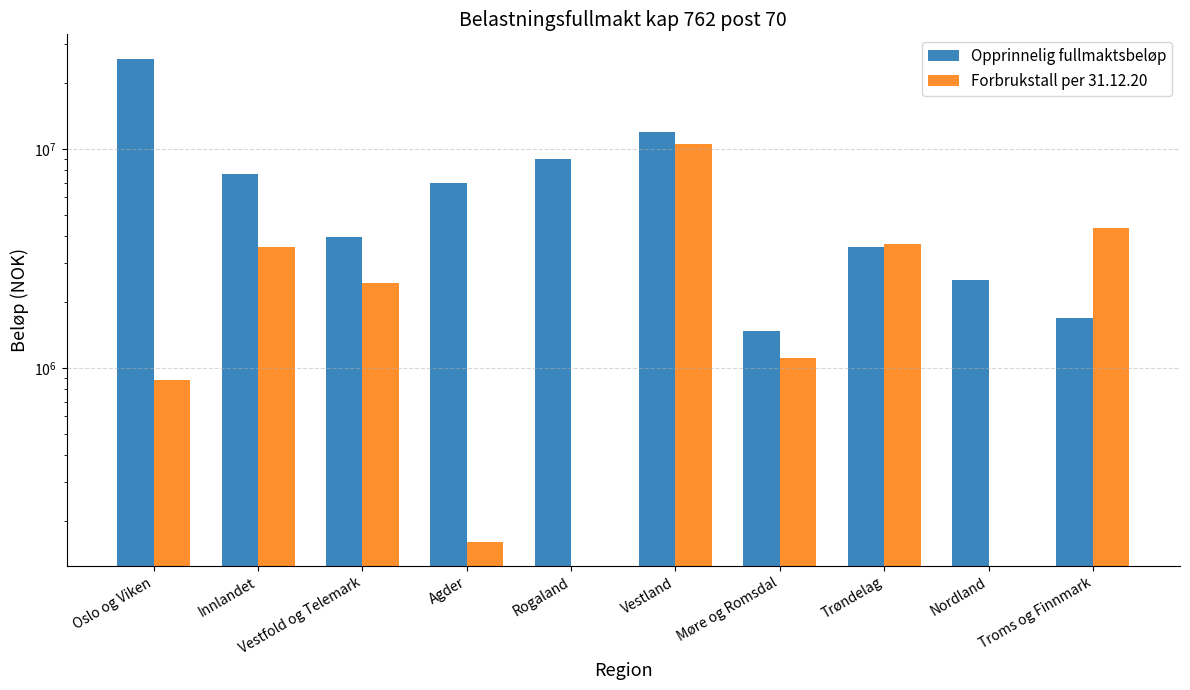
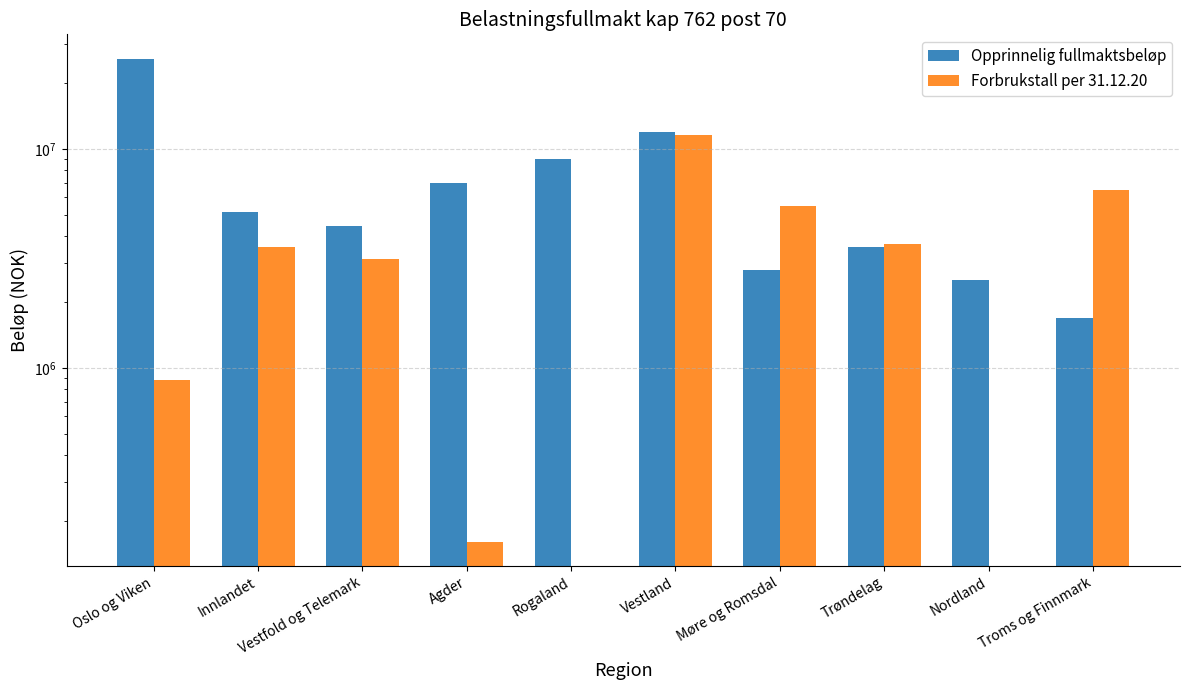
  {
    "Opprinnelig fullmaktsbeløp": {
      "Oslo og Viken": 26000000,
-     "Innlandet": 7700000,
-     "Vestfold og Telemark": 4000000,
+     "Innlandet": 5100000,
+     "Vestfold og Telemark": 4500000,
      "Agder": 7000000,
      "Rogaland": 9000000,
      "Vestland": 12000000,
-     "Møre og Romsdal": 1500000,
+     "Møre og Romsdal": 2800000,
      "Trøndelag": 3600000,
      "Nordland": 2500000,
      "Troms og Finnmark": 1700000
    },
    "Forbrukstall per 31.12.20": {
      "Oslo og Viken": 880000,
      "Innlandet": 3600000,
-     "Vestfold og Telemark": 2400000,
+     "Vestfold og Telemark": 3100000,
      "Agder": 160000,
-     "Vestland": 11000000,
-     "Møre og Romsdal": 1100000,
+     "Vestland": 12000000,
+     "Møre og Romsdal": 5500000,
      "Trøndelag": 3700000,
-     "Troms og Finnmark": 4300000
+     "Troms og Finnmark": 6500000
    }
  }
